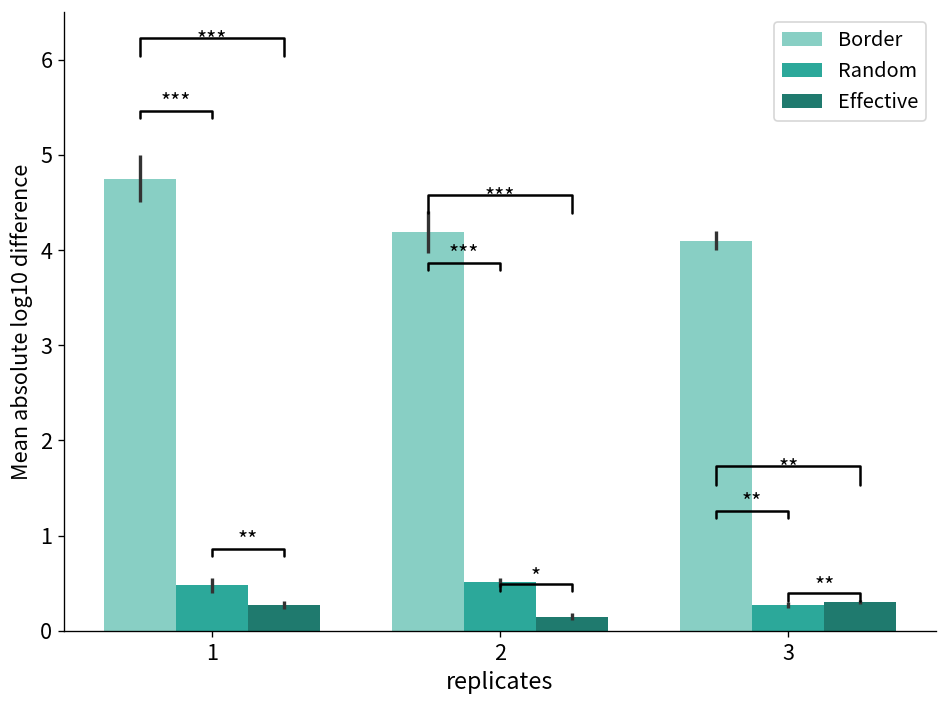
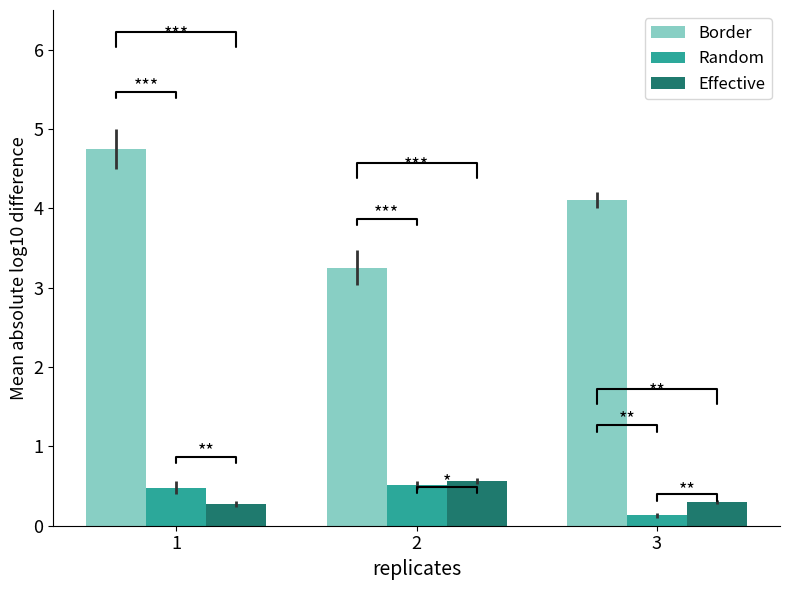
  {
    "Border": {
      "1": 4.8,
-     "2": 4.2,
+     "2": 3.3,
      "3": 4.1
    },
    "Random": {
      "1": 0.5,
      "2": 0.5,
-     "3": 0.3
+     "3": 0.1
    },
    "Effective": {
      "1": 0.3,
-     "2": 0.2,
+     "2": 0.6,
      "3": 0.3
    }
  }
